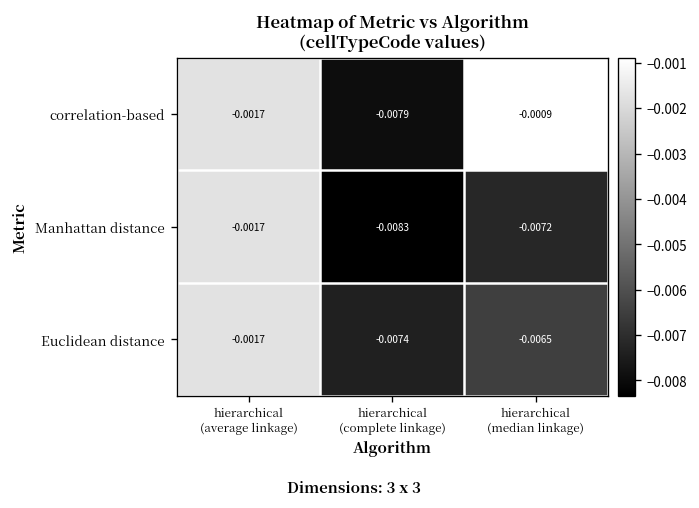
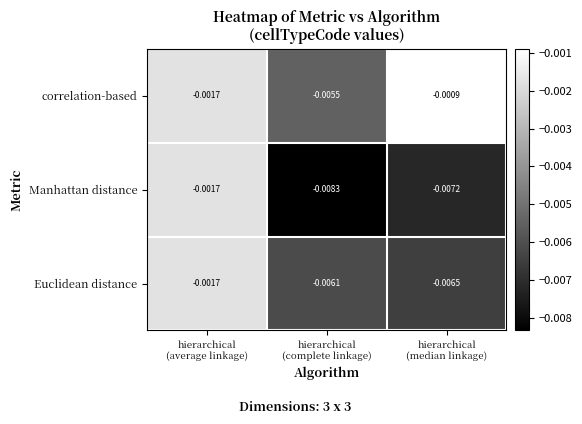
  {
    "correlation-based": {
      "hierarchical (average linkage)": -0.0017,
-     "hierarchical (complete linkage)": -0.0079,
+     "hierarchical (complete linkage)": -0.0055,
      "hierarchical (median linkage)": -0.0009
    },
    "Manhattan distance": {
      "hierarchical (average linkage)": -0.0017,
      "hierarchical (complete linkage)": -0.0083,
      "hierarchical (median linkage)": -0.0072
    },
    "Euclidean distance": {
      "hierarchical (average linkage)": -0.0017,
-     "hierarchical (complete linkage)": -0.0074,
+     "hierarchical (complete linkage)": -0.0061,
      "hierarchical (median linkage)": -0.0065
    }
  }
